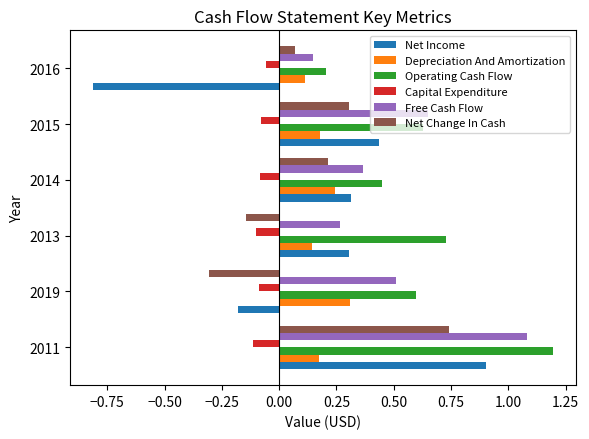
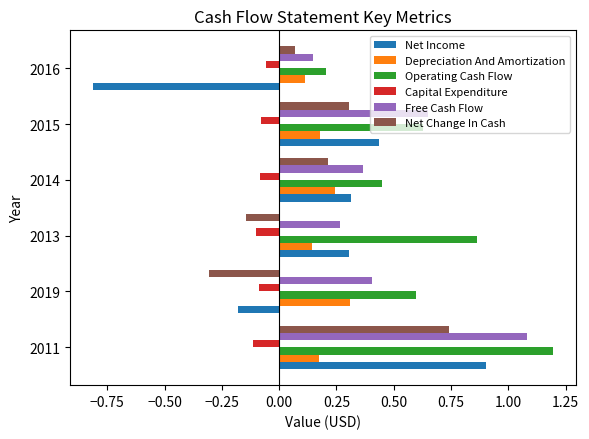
  {
    "Net Income": {
      "2016": -0.81,
      "2015": 0.44,
      "2014": 0.32,
      "2013": 0.31,
      "2019": -0.18,
      "2011": 0.90
    },
    "Depreciation And Amortization": {
      "2016": 0.11,
      "2015": 0.18,
      "2014": 0.24,
      "2013": 0.14,
      "2019": 0.31,
      "2011": 0.17
    },
    "Operating Cash Flow": {
      "2016": 0.21,
      "2014": 0.45,
-     "2013": 0.73,
+     "2013": 0.86,
      "2019": 0.60,
      "2011": 1.19
    },
    "Capital Expenditure": {
      "2016": -0.06,
      "2015": -0.08,
      "2014": -0.08,
      "2013": -0.10,
      "2019": -0.09,
      "2011": -0.11
    },
    "Free Cash Flow": {
      "2016": 0.15,
      "2014": 0.36,
      "2013": 0.26,
-     "2019": 0.51,
+     "2019": 0.41,
      "2011": 1.08
    },
    "Net Change In Cash": {
      "2016": 0.07,
      "2015": 0.31,
      "2014": 0.21,
      "2013": -0.14,
      "2019": -0.31,
      "2011": 0.74
    }
  }
